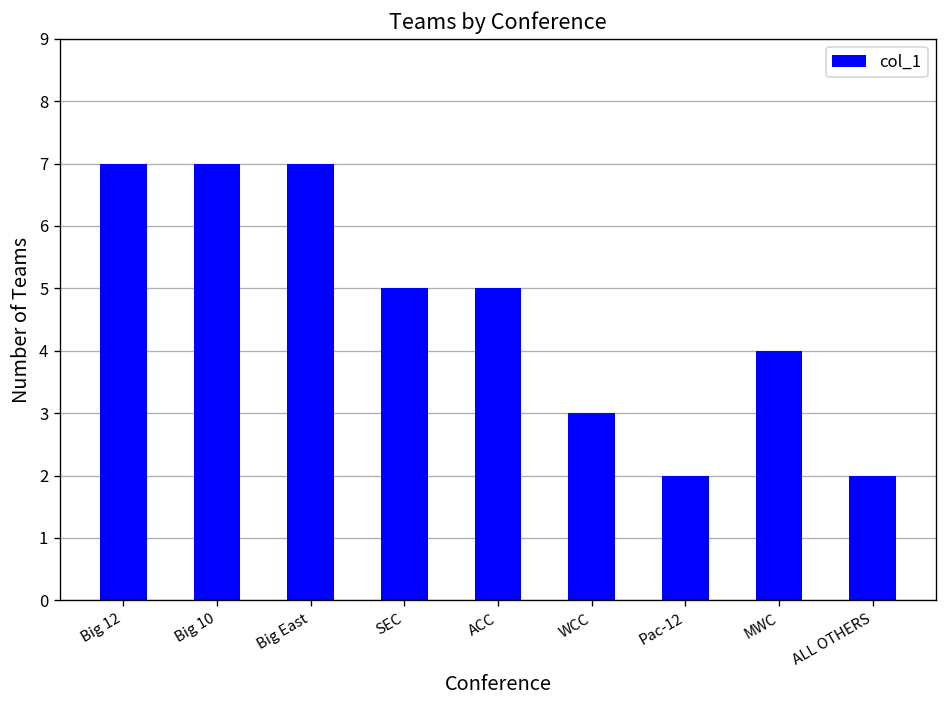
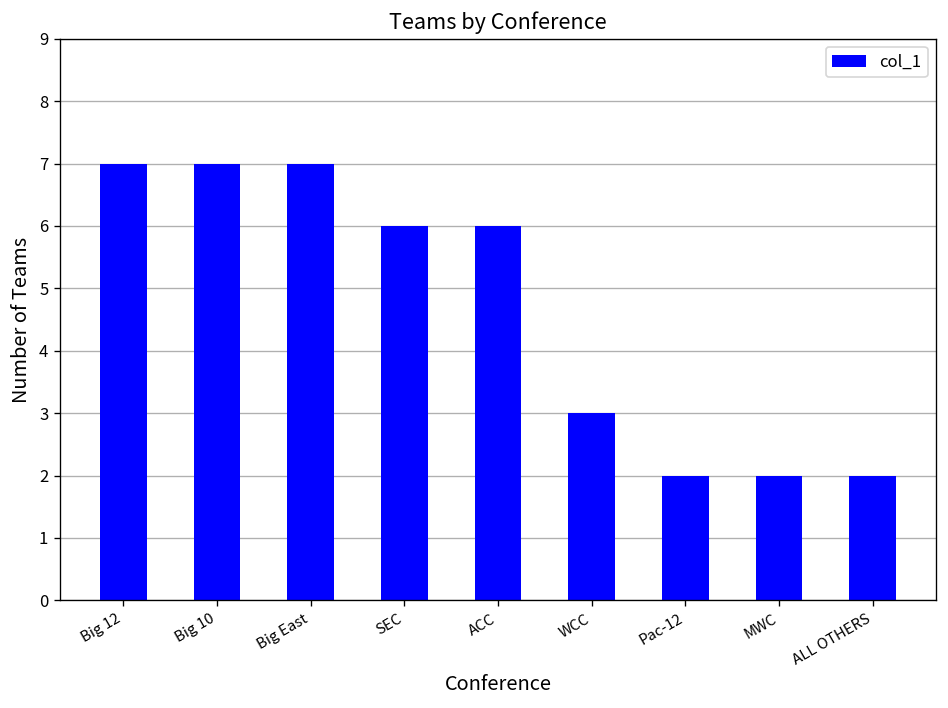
  {
    "Big 12": 7,
    "Big 10": 7,
    "Big East": 7,
-   "SEC": 5,
-   "ACC": 5,
+   "SEC": 6,
+   "ACC": 6,
    "WCC": 3,
    "Pac-12": 2,
-   "MWC": 4,
+   "MWC": 2,
    "ALL OTHERS": 2
  }
